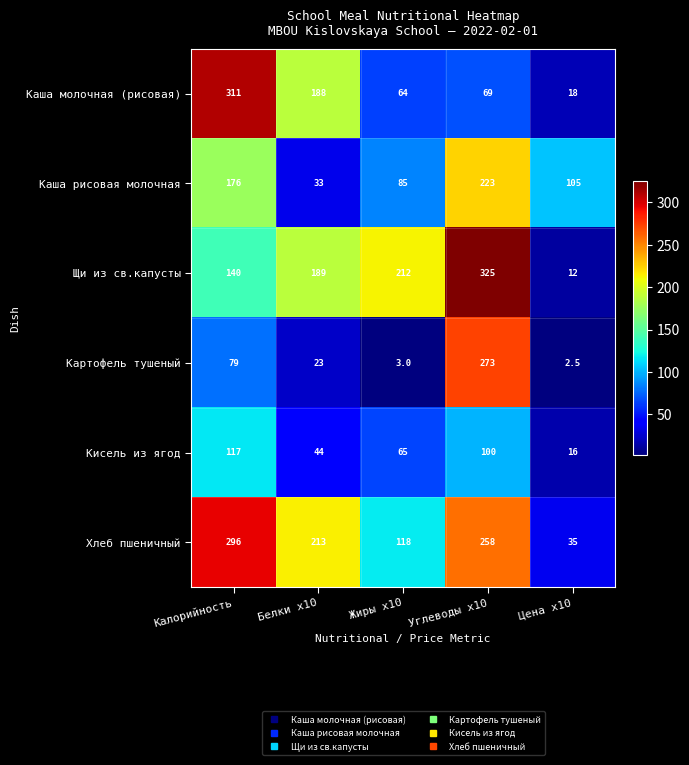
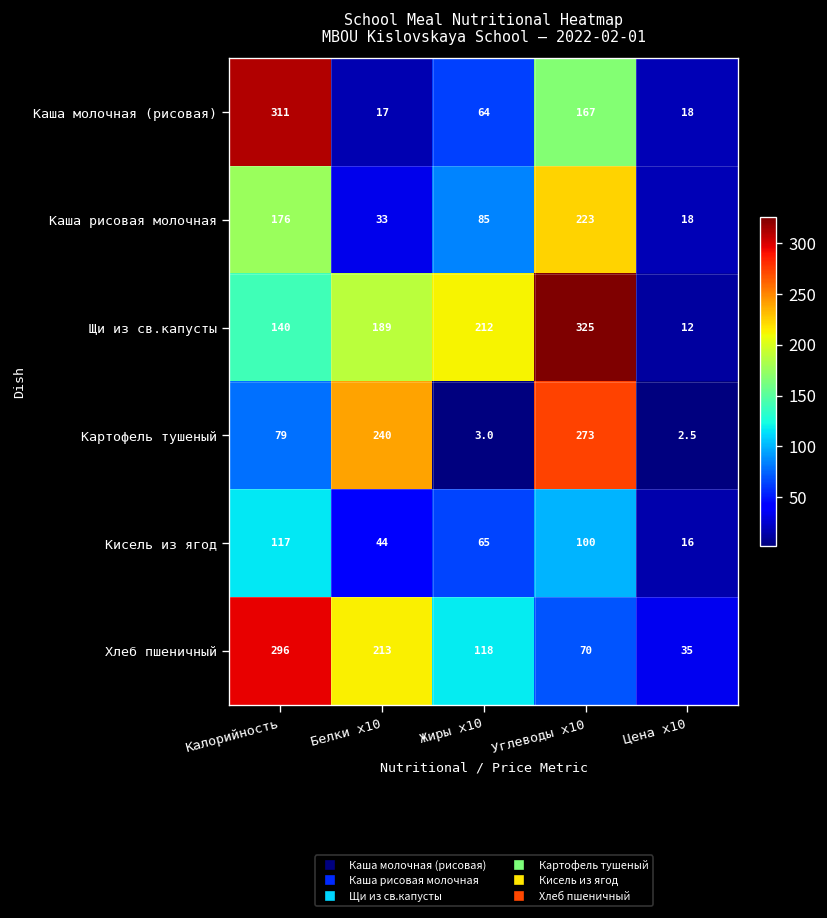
  {
    "Каша молочная (рисовая)": {
      "Калорийность": 311,
-     "Белки x10": 188,
+     "Белки x10": 17,
      "Жиры x10": 64,
-     "Углеводы x10": 69,
+     "Углеводы x10": 167,
      "Цена x10": 18
    },
    "Каша рисовая молочная": {
      "Калорийность": 176,
      "Белки x10": 33,
      "Жиры x10": 85,
      "Углеводы x10": 223,
-     "Цена x10": 105
+     "Цена x10": 18
    },
    "Щи из св.капусты": {
      "Калорийность": 140,
      "Белки x10": 189,
      "Жиры x10": 212,
      "Углеводы x10": 325,
      "Цена x10": 12
    },
    "Картофель тушеный": {
      "Калорийность": 79,
-     "Белки x10": 23,
+     "Белки x10": 240,
      "Жиры x10": 3.0,
      "Углеводы x10": 273,
      "Цена x10": 2.5
    },
    "Кисель из ягод": {
      "Калорийность": 117,
      "Белки x10": 44,
      "Жиры x10": 65,
      "Углеводы x10": 100,
      "Цена x10": 16
    },
    "Хлеб пшеничный": {
      "Калорийность": 296,
      "Белки x10": 213,
      "Жиры x10": 118,
-     "Углеводы x10": 258,
+     "Углеводы x10": 70,
      "Цена x10": 35
    }
  }
